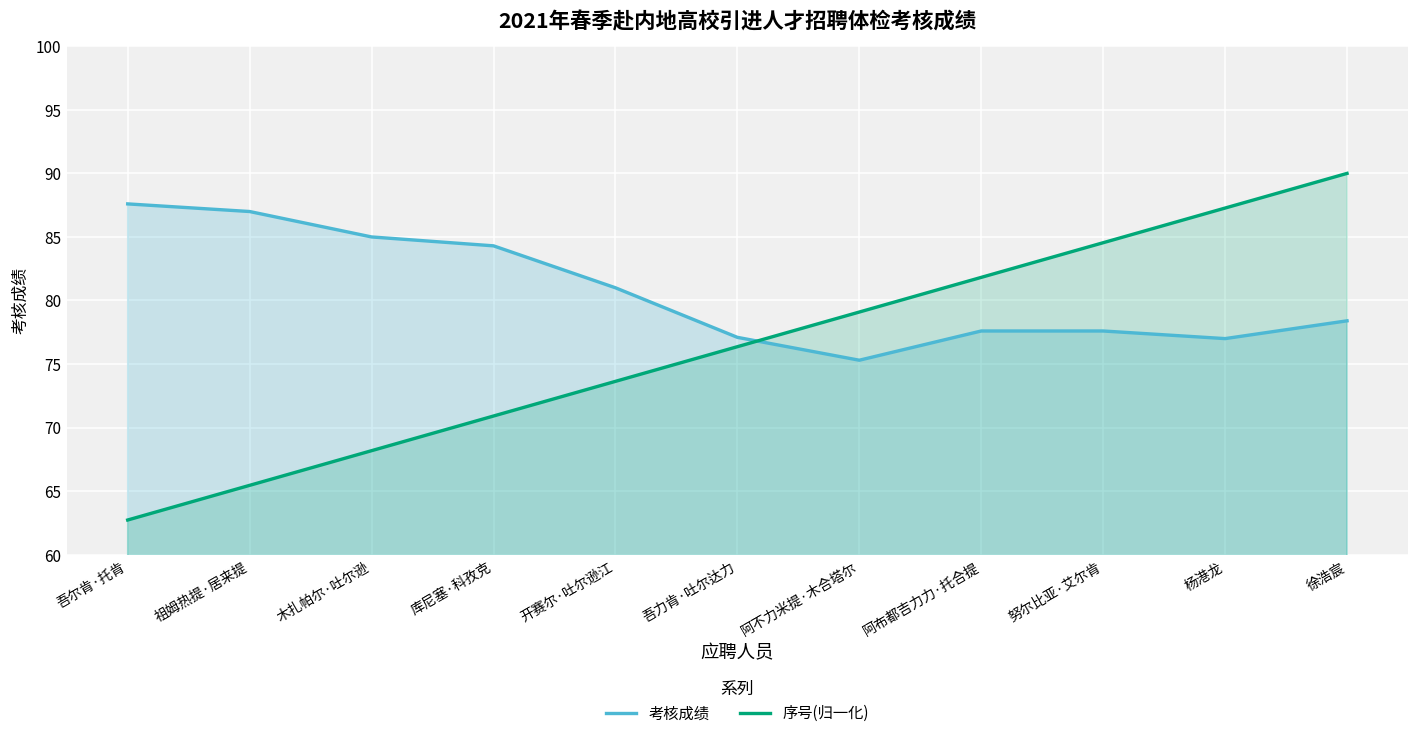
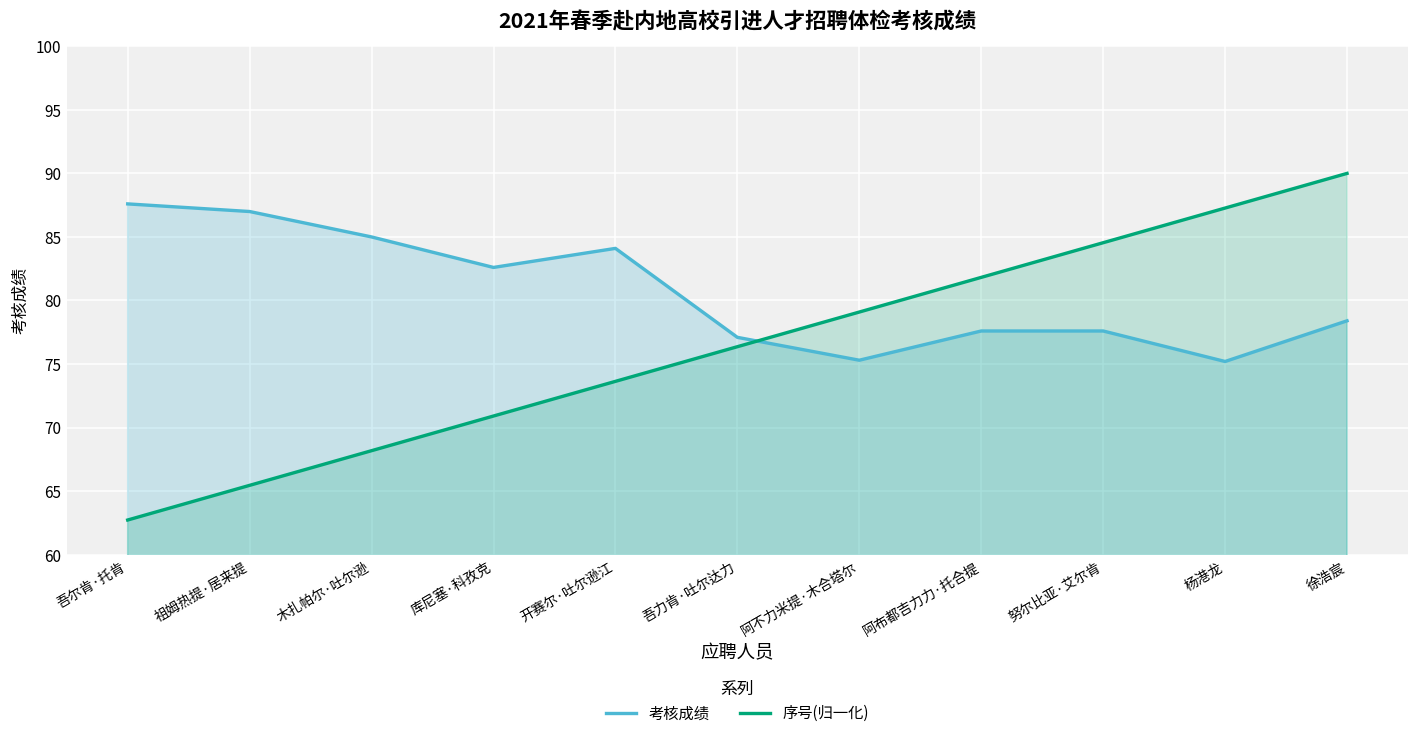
  {
    "考核成绩": {
      "吾尔肯·托肯": 87.6,
      "祖姆热提·居来提": 87.0,
      "木扎帕尔·吐尔逊": 85.0,
-     "库尼塞·科孜克": 84.3,
-     "开赛尔·吐尔逊江": 81.0,
+     "库尼塞·科孜克": 82.6,
+     "开赛尔·吐尔逊江": 84.1,
      "吾力肯·吐尔达力": 77.1,
      "阿不力米提·木合塔尔": 75.3,
      "阿布都吉力力·托合提": 77.6,
      "努尔比亚·艾尔肯": 77.6,
-     "杨港龙": 77.0,
+     "杨港龙": 75.2,
      "徐浩宸": 78.4
    },
    "序号(归一化)": {
      "吾尔肯·托肯": 62.7,
      "祖姆热提·居来提": 65.5,
      "木扎帕尔·吐尔逊": 68.2,
      "库尼塞·科孜克": 70.9,
      "开赛尔·吐尔逊江": 73.6,
      "吾力肯·吐尔达力": 76.4,
      "阿不力米提·木合塔尔": 79.1,
      "阿布都吉力力·托合提": 81.8,
      "努尔比亚·艾尔肯": 84.5,
      "杨港龙": 87.3,
      "徐浩宸": 90.0
    }
  }
